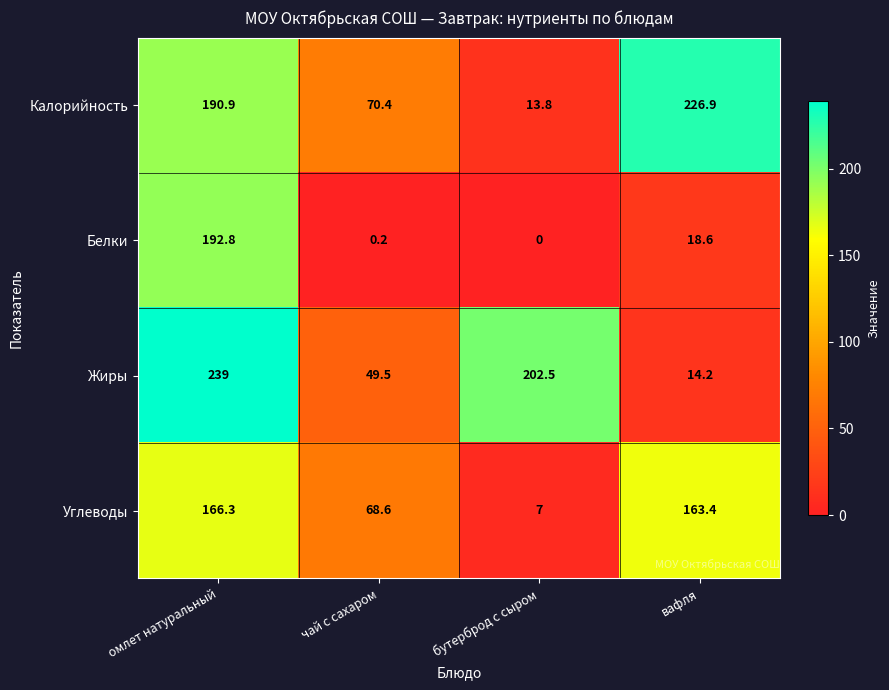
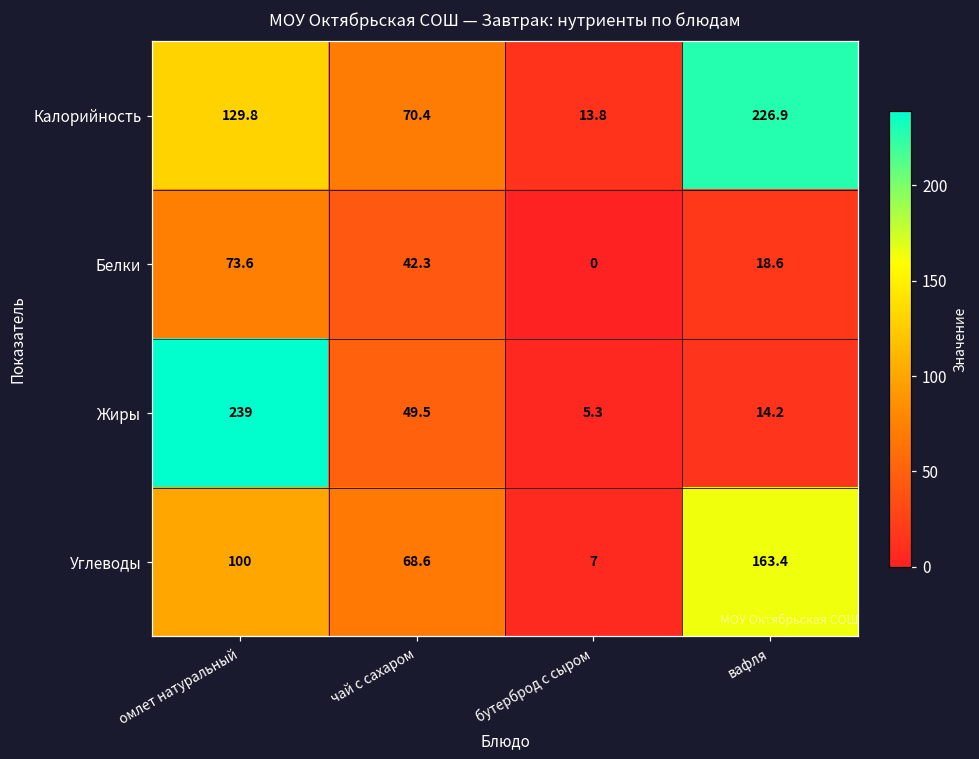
  {
    "Калорийность": {
-     "омлет натуральный": 190.9,
+     "омлет натуральный": 129.8,
      "чай с сахаром": 70.4,
      "бутерброд с сыром": 13.8,
      "вафля": 226.9
    },
    "Белки": {
-     "омлет натуральный": 192.8,
-     "чай с сахаром": 0.2,
+     "омлет натуральный": 73.6,
+     "чай с сахаром": 42.3,
      "бутерброд с сыром": 0,
      "вафля": 18.6
    },
    "Жиры": {
      "омлет натуральный": 239,
      "чай с сахаром": 49.5,
-     "бутерброд с сыром": 202.5,
+     "бутерброд с сыром": 5.3,
      "вафля": 14.2
    },
    "Углеводы": {
-     "омлет натуральный": 166.3,
+     "омлет натуральный": 100,
      "чай с сахаром": 68.6,
      "бутерброд с сыром": 7
    }
  }
